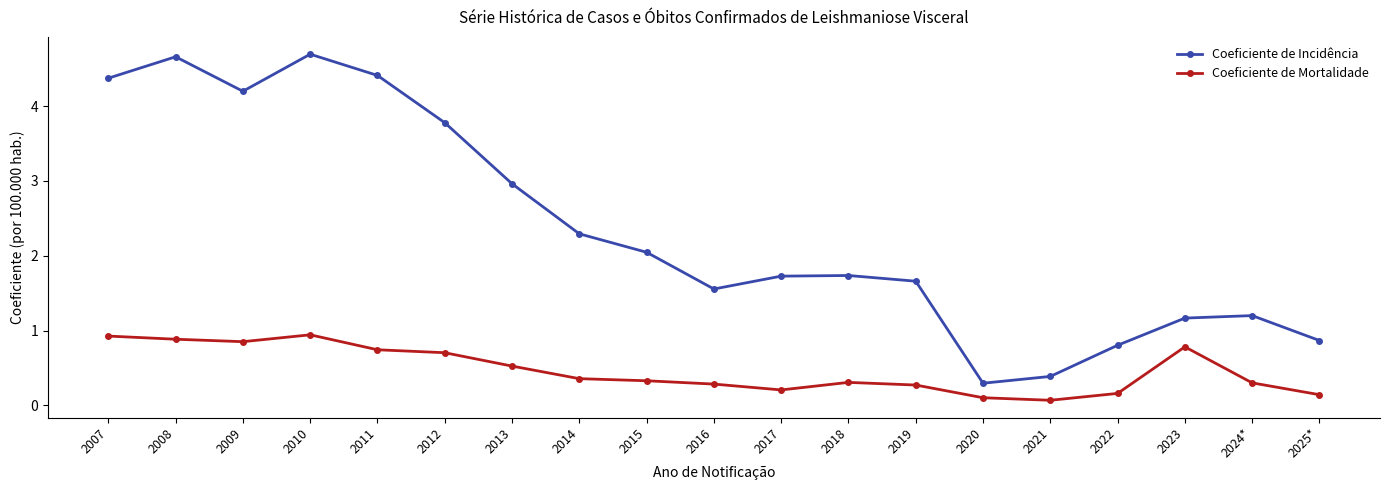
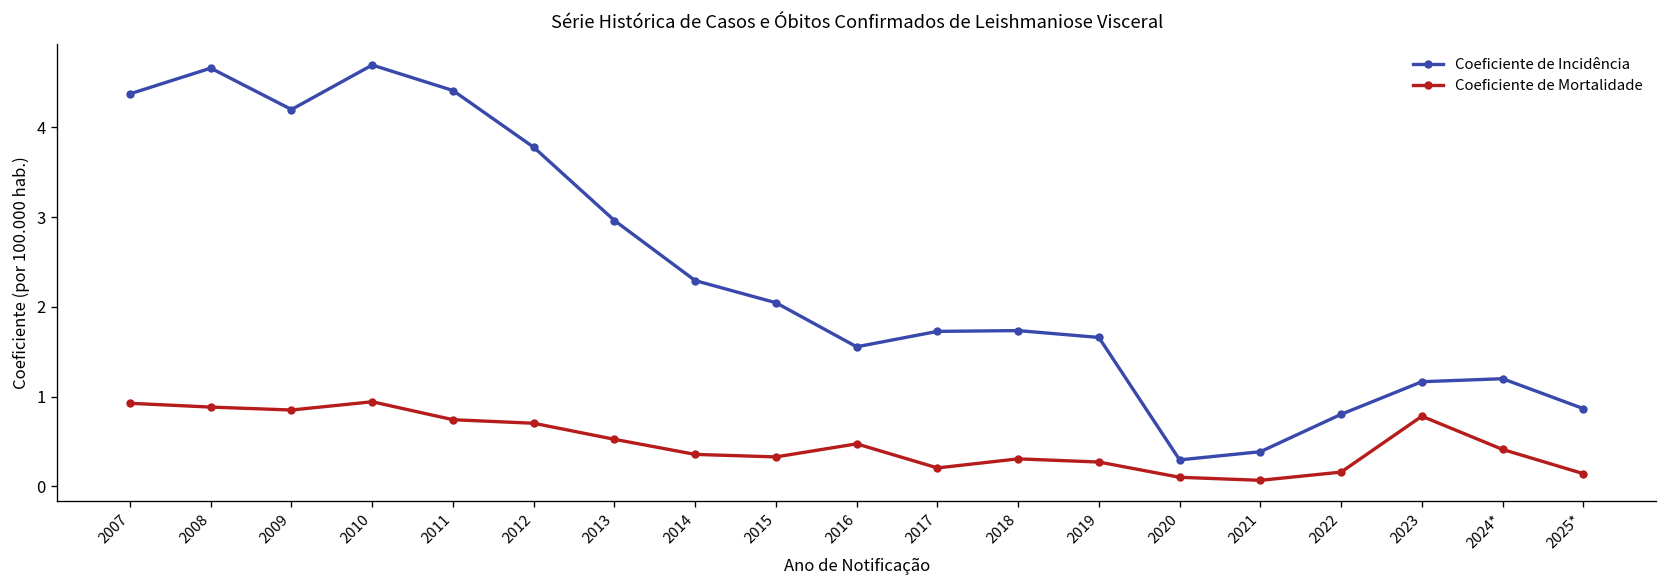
  {
    "Coeficiente de Incidência": {
      "2007": 4.4,
      "2008": 4.7,
      "2009": 4.2,
      "2010": 4.7,
      "2011": 4.4,
      "2012": 3.8,
      "2013": 3.0,
      "2014": 2.3,
      "2015": 2.0,
      "2016": 1.6,
      "2017": 1.7,
      "2018": 1.7,
      "2019": 1.7,
      "2020": 0.3,
      "2021": 0.4,
      "2022": 0.8,
      "2023": 1.2,
      "2024*": 1.2,
      "2025*": 0.9
    },
    "Coeficiente de Mortalidade": {
      "2007": 0.9,
      "2008": 0.9,
      "2009": 0.9,
      "2010": 0.9,
      "2011": 0.7,
      "2012": 0.7,
      "2013": 0.5,
      "2014": 0.4,
      "2015": 0.3,
-     "2016": 0.3,
+     "2016": 0.5,
      "2017": 0.2,
      "2018": 0.3,
      "2019": 0.3,
      "2020": 0.1,
      "2021": 0.1,
      "2022": 0.2,
      "2023": 0.8,
-     "2024*": 0.3,
+     "2024*": 0.4,
      "2025*": 0.1
    }
  }
